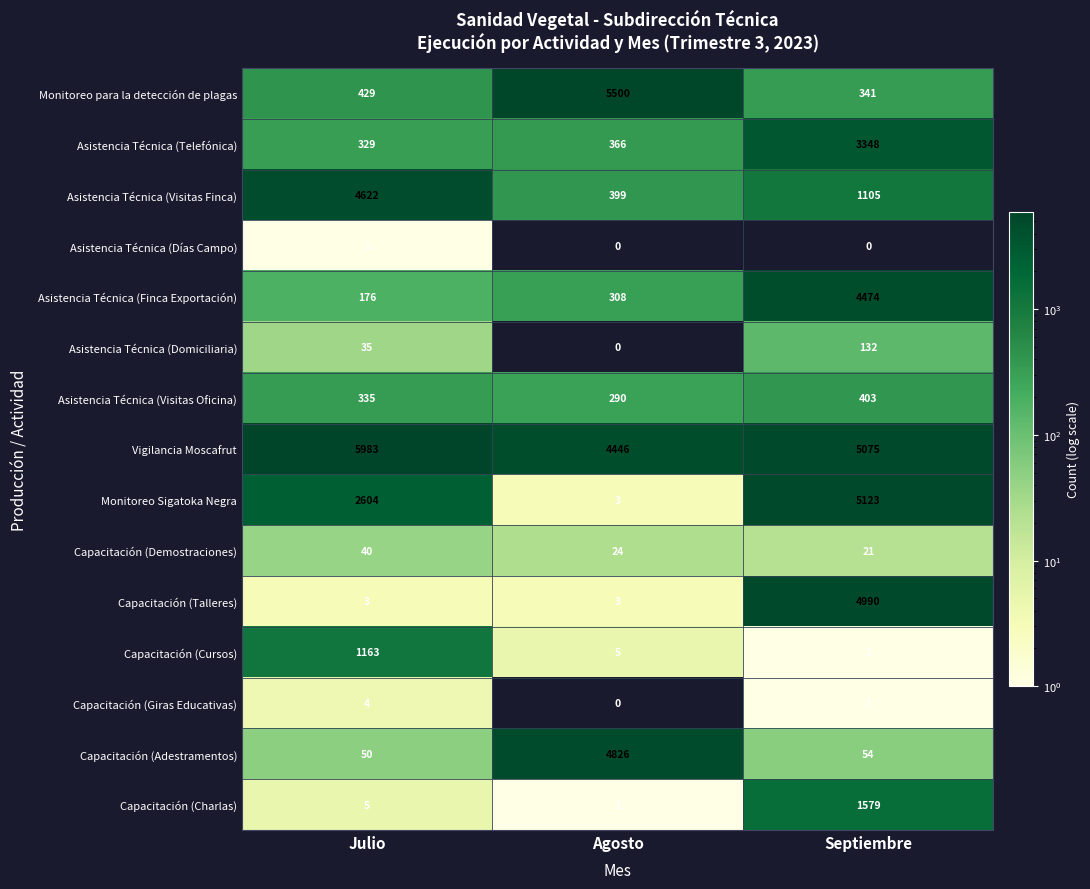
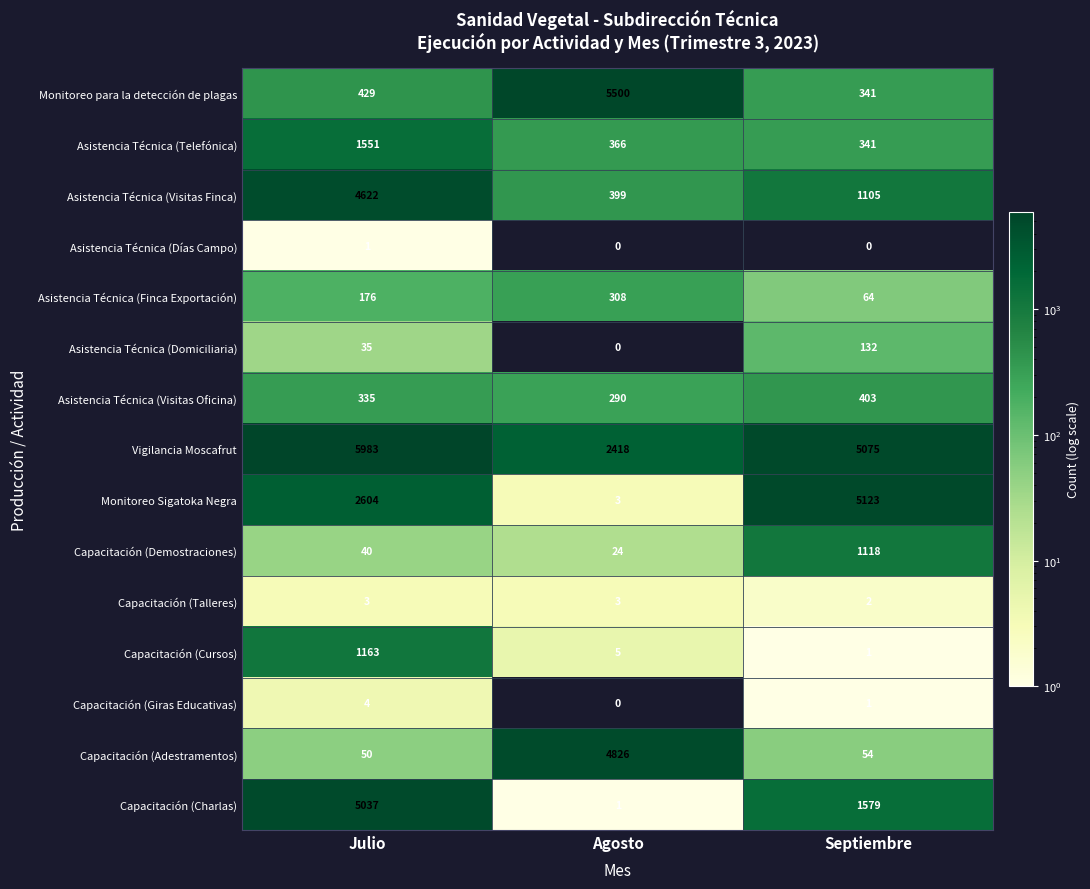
  {
    "Monitoreo para la detección de plagas": {
      "Julio": 429,
      "Agosto": 5500,
      "Septiembre": 341
    },
    "Asistencia Técnica (Telefónica)": {
-     "Julio": 329,
+     "Julio": 1551,
      "Agosto": 366,
-     "Septiembre": 3348
+     "Septiembre": 341
    },
    "Asistencia Técnica (Visitas Finca)": {
      "Julio": 4622,
      "Agosto": 399,
      "Septiembre": 1105
    },
    "Asistencia Técnica (Días Campo)": {
      "Agosto": 0,
      "Septiembre": 0
    },
    "Asistencia Técnica (Finca Exportación)": {
      "Julio": 176,
      "Agosto": 308,
-     "Septiembre": 4474
+     "Septiembre": 64
    },
    "Asistencia Técnica (Domiciliaria)": {
      "Julio": 35,
      "Agosto": 0,
      "Septiembre": 132
    },
    "Asistencia Técnica (Visitas Oficina)": {
      "Julio": 335,
      "Agosto": 290,
      "Septiembre": 403
    },
    "Vigilancia Moscafrut": {
      "Julio": 5983,
-     "Agosto": 4446,
+     "Agosto": 2418,
      "Septiembre": 5075
    },
    "Monitoreo Sigatoka Negra": {
      "Julio": 2604,
      "Agosto": 3,
      "Septiembre": 5123
    },
    "Capacitación (Demostraciones)": {
      "Julio": 40,
      "Agosto": 24,
-     "Septiembre": 21
+     "Septiembre": 1118
    },
    "Capacitación (Talleres)": {
      "Julio": 3,
      "Agosto": 3,
-     "Septiembre": 4990
+     "Septiembre": 2
    },
    "Capacitación (Cursos)": {
      "Julio": 1163,
      "Agosto": 5
    },
    "Capacitación (Giras Educativas)": {
      "Julio": 4,
      "Agosto": 0
    },
    "Capacitación (Adestramentos)": {
      "Julio": 50,
      "Agosto": 4826,
      "Septiembre": 54
    },
    "Capacitación (Charlas)": {
-     "Julio": 5,
+     "Julio": 5037,
      "Septiembre": 1579
    }
  }
